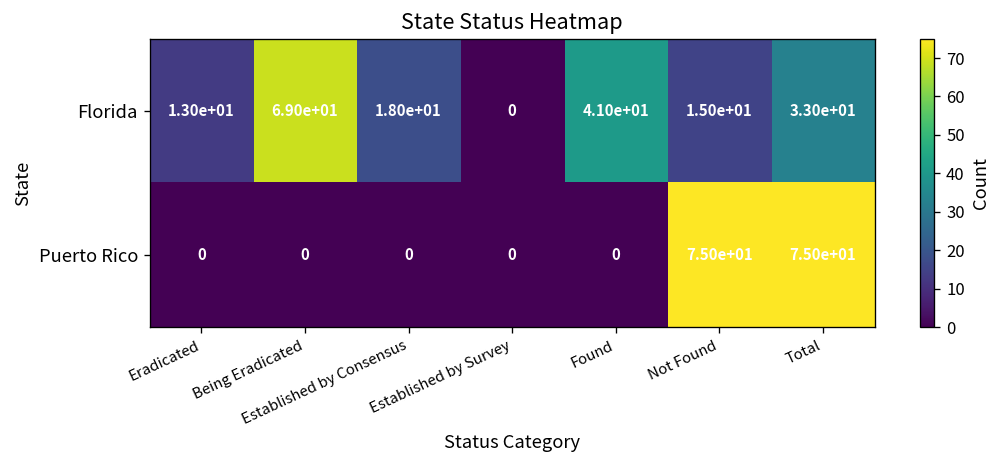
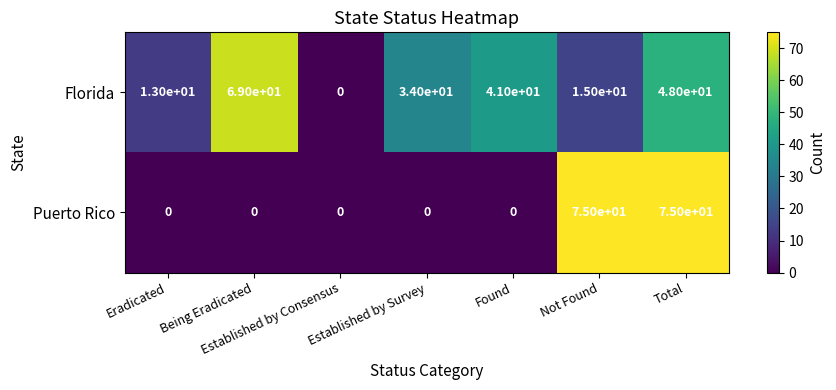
  {
    "Florida": {
      "Eradicated": "1.30e+01",
      "Being Eradicated": "6.90e+01",
-     "Established by Consensus": "1.80e+01",
-     "Established by Survey": "0",
+     "Established by Consensus": "0",
+     "Established by Survey": "3.40e+01",
      "Found": "4.10e+01",
      "Not Found": "1.50e+01",
-     "Total": "3.30e+01"
+     "Total": "4.80e+01"
    },
    "Puerto Rico": {
      "Eradicated": "0",
      "Being Eradicated": "0",
      "Established by Consensus": "0",
      "Established by Survey": "0",
      "Found": "0",
      "Not Found": "7.50e+01",
      "Total": "7.50e+01"
    }
  }
